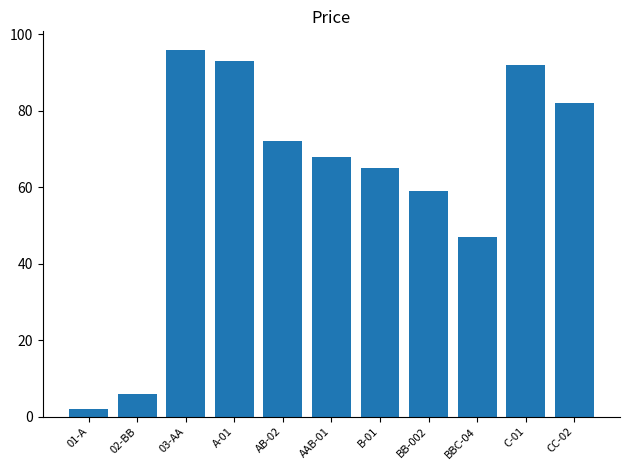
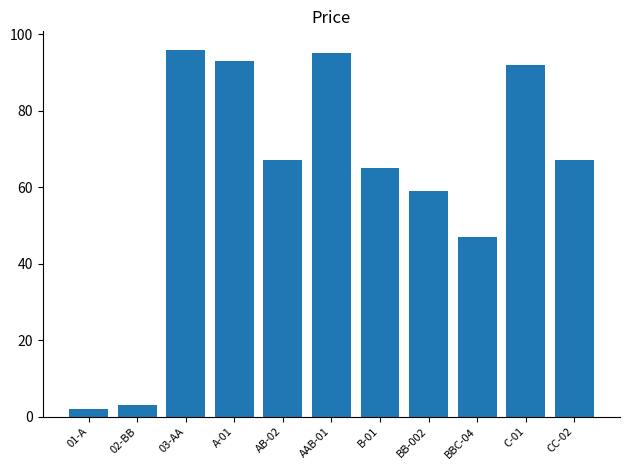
  {
    "01-A": 2,
-   "02-BB": 6,
+   "02-BB": 3,
    "03-AA": 96,
    "A-01": 93,
-   "AB-02": 72,
-   "AAB-01": 68,
+   "AB-02": 67,
+   "AAB-01": 95,
    "B-01": 65,
    "BB-002": 59,
    "BBC-04": 47,
    "C-01": 92,
-   "CC-02": 82
+   "CC-02": 67
  }
